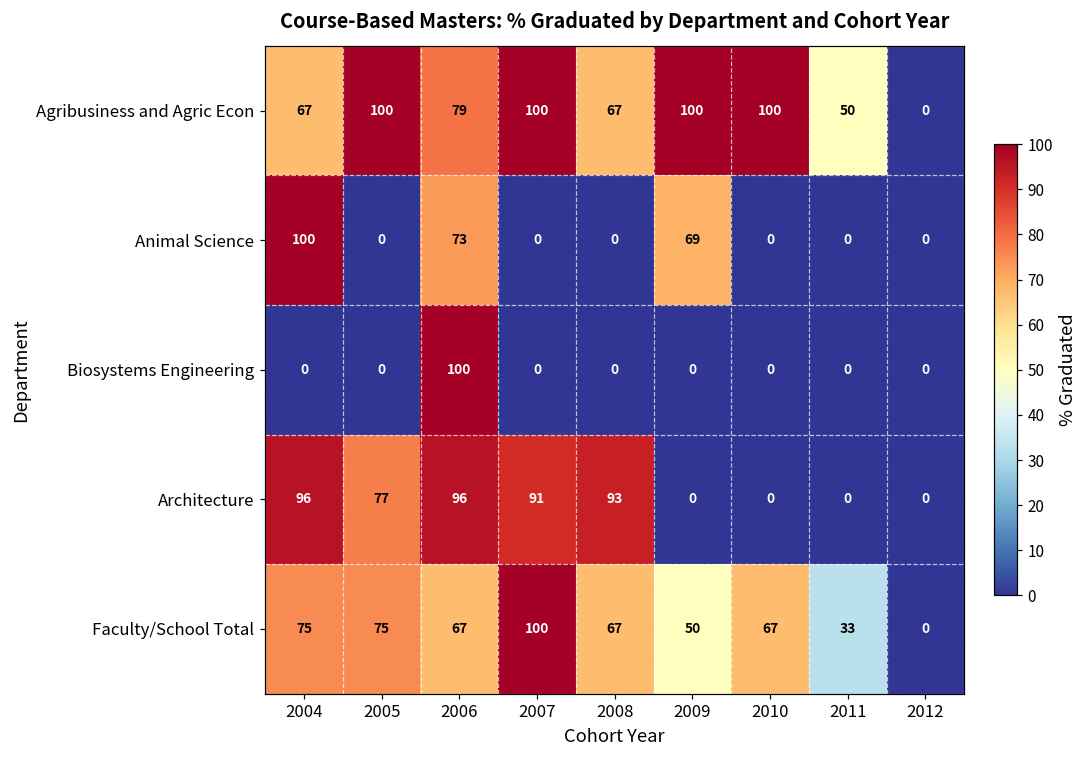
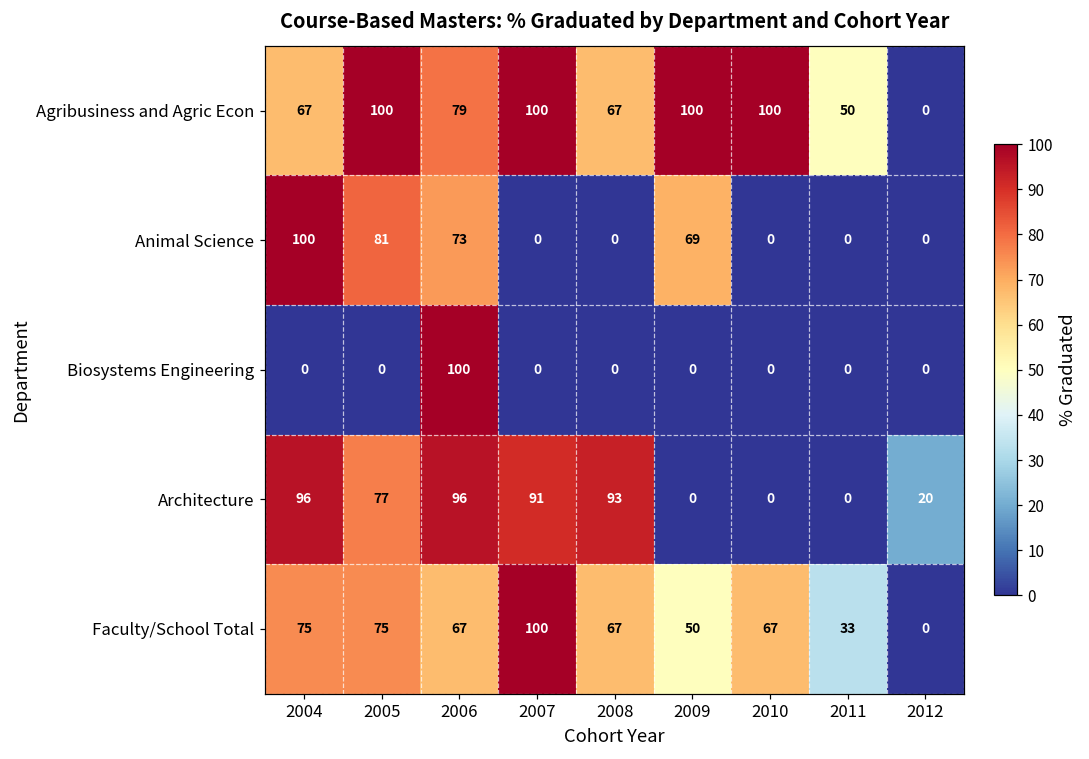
  {
    "Agribusiness and Agric Econ": {
      "2004": 67,
      "2005": 100,
      "2006": 79,
      "2007": 100,
      "2008": 67,
      "2009": 100,
      "2010": 100,
      "2011": 50,
      "2012": 0
    },
    "Animal Science": {
      "2004": 100,
-     "2005": 0,
+     "2005": 81,
      "2006": 73,
      "2007": 0,
      "2008": 0,
      "2009": 69,
      "2010": 0,
      "2011": 0,
      "2012": 0
    },
    "Biosystems Engineering": {
      "2004": 0,
      "2005": 0,
      "2006": 100,
      "2007": 0,
      "2008": 0,
      "2009": 0,
      "2010": 0,
      "2011": 0,
      "2012": 0
    },
    "Architecture": {
      "2004": 96,
      "2005": 77,
      "2006": 96,
      "2007": 91,
      "2008": 93,
      "2009": 0,
      "2010": 0,
      "2011": 0,
-     "2012": 0
+     "2012": 20
    },
    "Faculty/School Total": {
      "2004": 75,
      "2005": 75,
      "2006": 67,
      "2007": 100,
      "2008": 67,
      "2009": 50,
      "2010": 67,
      "2011": 33,
      "2012": 0
    }
  }
